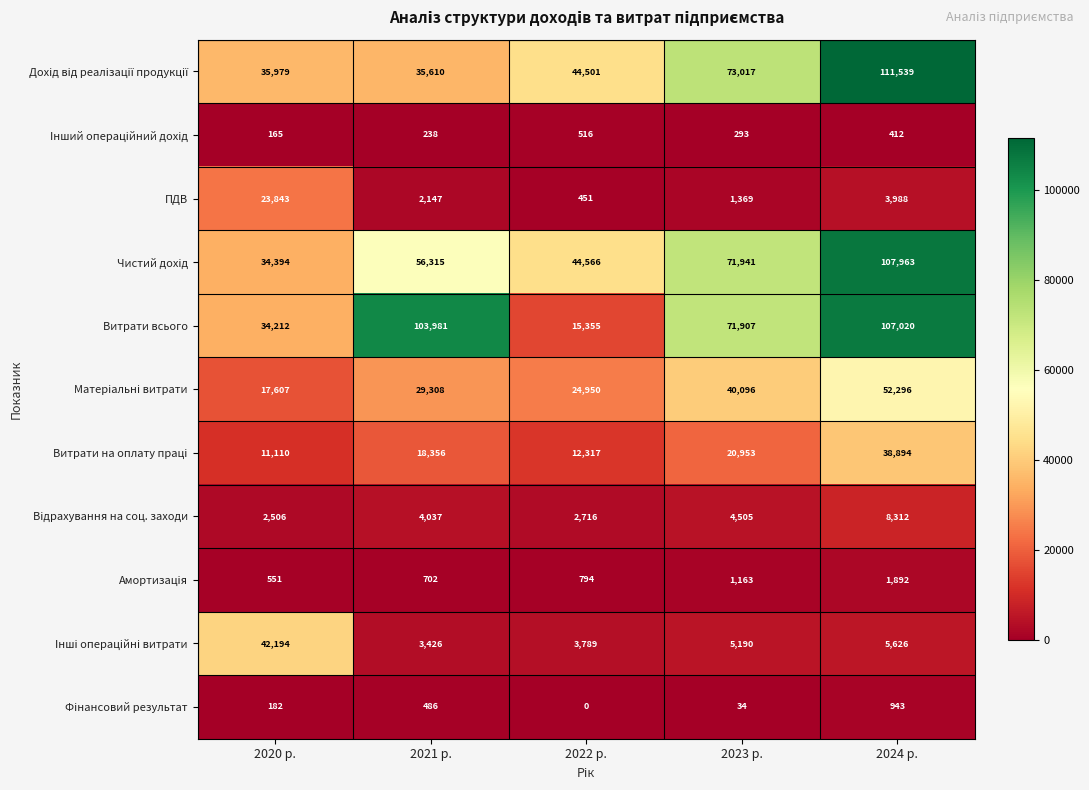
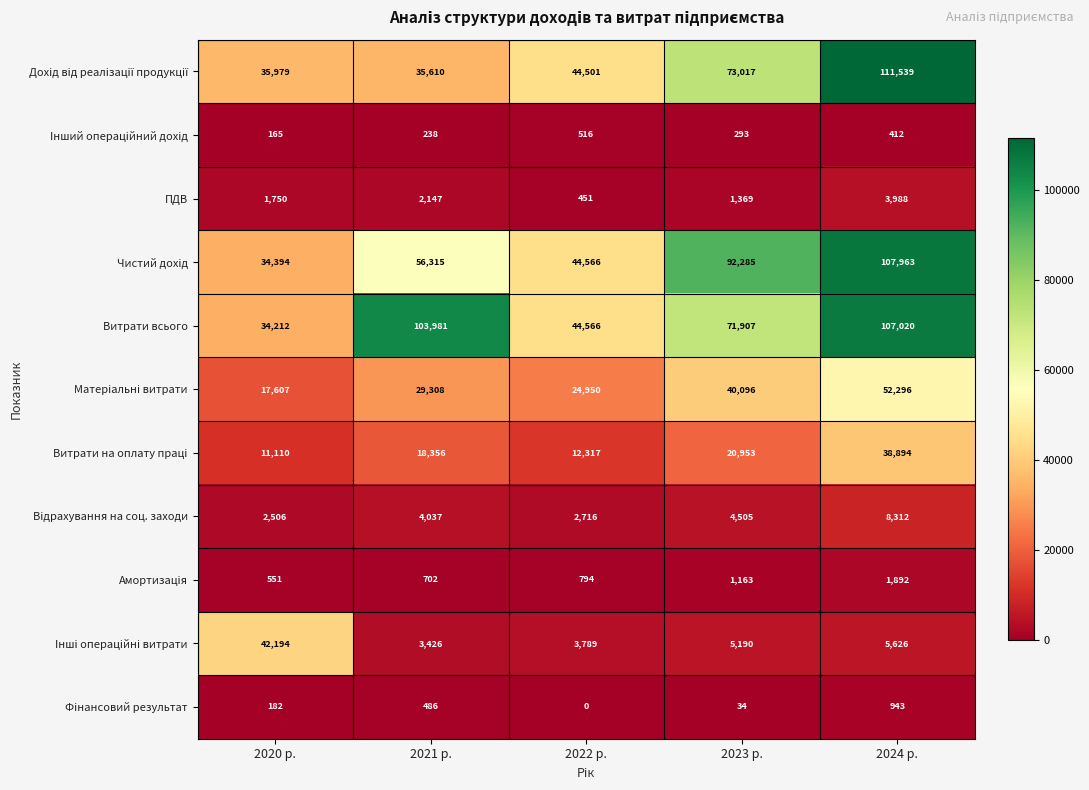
  {
    "Дохід від реалізації продукції": {
      "2020 р.": "35,979",
      "2021 р.": "35,610",
      "2022 р.": "44,501",
      "2023 р.": "73,017",
      "2024 р.": "111,539"
    },
    "Інший операційний дохід": {
      "2020 р.": "165",
      "2021 р.": "238",
      "2022 р.": "516",
      "2023 р.": "293",
      "2024 р.": "412"
    },
    "ПДВ": {
-     "2020 р.": "23,843",
+     "2020 р.": "1,750",
      "2021 р.": "2,147",
      "2022 р.": "451",
      "2023 р.": "1,369",
      "2024 р.": "3,988"
    },
    "Чистий дохід": {
      "2020 р.": "34,394",
      "2021 р.": "56,315",
      "2022 р.": "44,566",
-     "2023 р.": "71,941",
+     "2023 р.": "92,285",
      "2024 р.": "107,963"
    },
    "Витрати всього": {
      "2020 р.": "34,212",
      "2021 р.": "103,981",
-     "2022 р.": "15,355",
+     "2022 р.": "44,566",
      "2023 р.": "71,907",
      "2024 р.": "107,020"
    },
    "Матеріальні витрати": {
      "2020 р.": "17,607",
      "2021 р.": "29,308",
      "2022 р.": "24,950",
      "2023 р.": "40,096",
      "2024 р.": "52,296"
    },
    "Витрати на оплату праці": {
      "2020 р.": "11,110",
      "2021 р.": "18,356",
      "2022 р.": "12,317",
      "2023 р.": "20,953",
      "2024 р.": "38,894"
    },
    "Відрахування на соц. заходи": {
      "2020 р.": "2,506",
      "2021 р.": "4,037",
      "2022 р.": "2,716",
      "2023 р.": "4,505",
      "2024 р.": "8,312"
    },
    "Амортизація": {
      "2020 р.": "551",
      "2021 р.": "702",
      "2022 р.": "794",
      "2023 р.": "1,163",
      "2024 р.": "1,892"
    },
    "Інші операційні витрати": {
      "2020 р.": "42,194",
      "2021 р.": "3,426",
      "2022 р.": "3,789",
      "2023 р.": "5,190",
      "2024 р.": "5,626"
    },
    "Фінансовий результат": {
      "2020 р.": "182",
      "2021 р.": "486",
      "2022 р.": "0",
      "2023 р.": "34",
      "2024 р.": "943"
    }
  }
